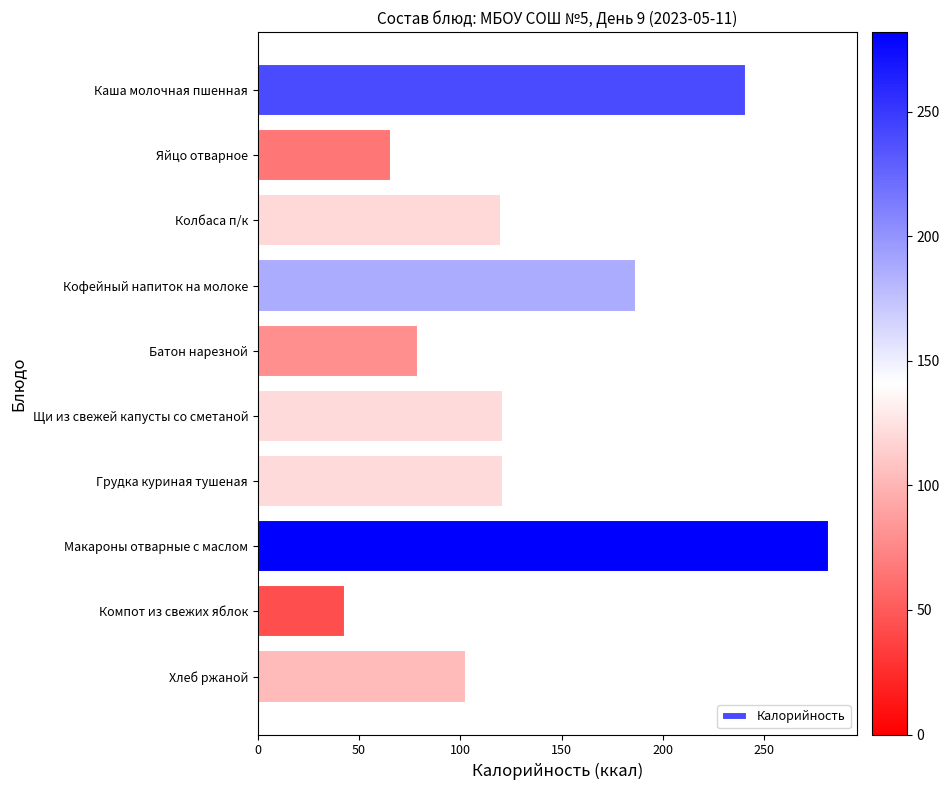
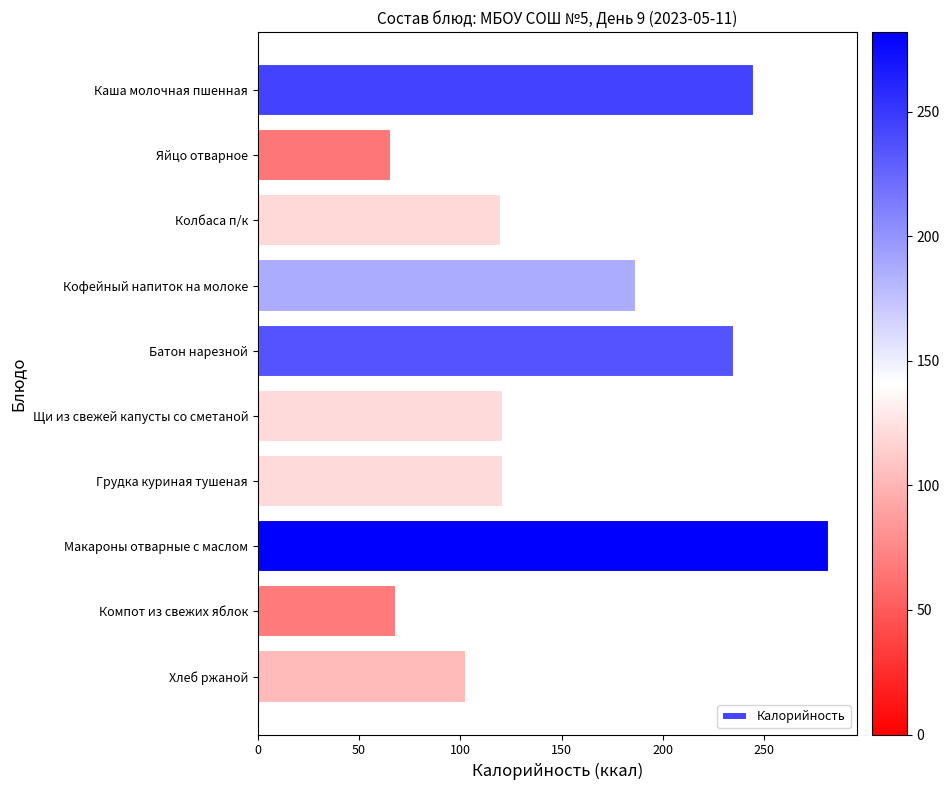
  {
-   "Каша молочная пшенная": 241,
+   "Каша молочная пшенная": 245,
    "Яйцо отварное": 66,
    "Колбаса п/к": 120,
    "Кофейный напиток на молоке": 187,
-   "Батон нарезной": 79,
+   "Батон нарезной": 235,
    "Щи из свежей капусты со сметаной": 121,
    "Грудка куриная тушеная": 121,
    "Макароны отварные с маслом": 282,
-   "Компот из свежих яблок": 43,
+   "Компот из свежих яблок": 68,
    "Хлеб ржаной": 103
  }
